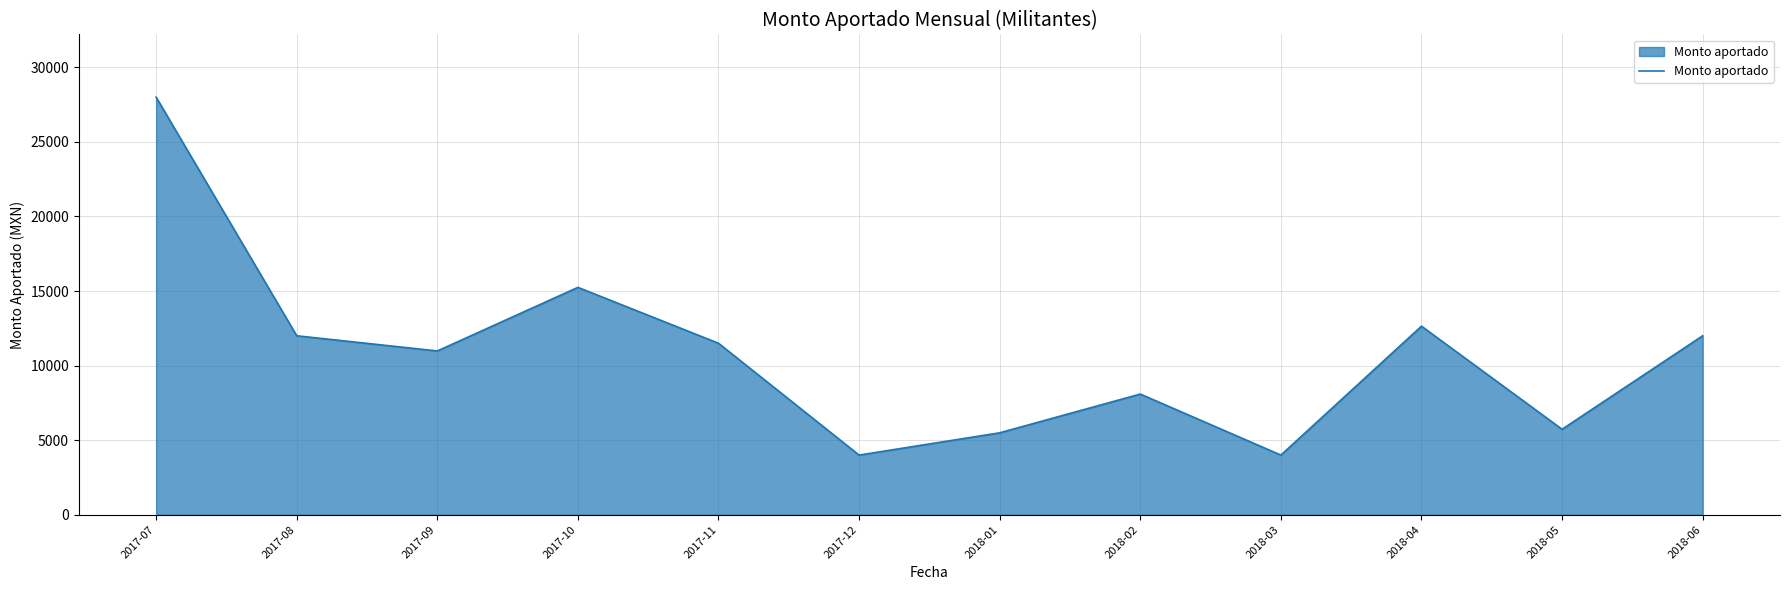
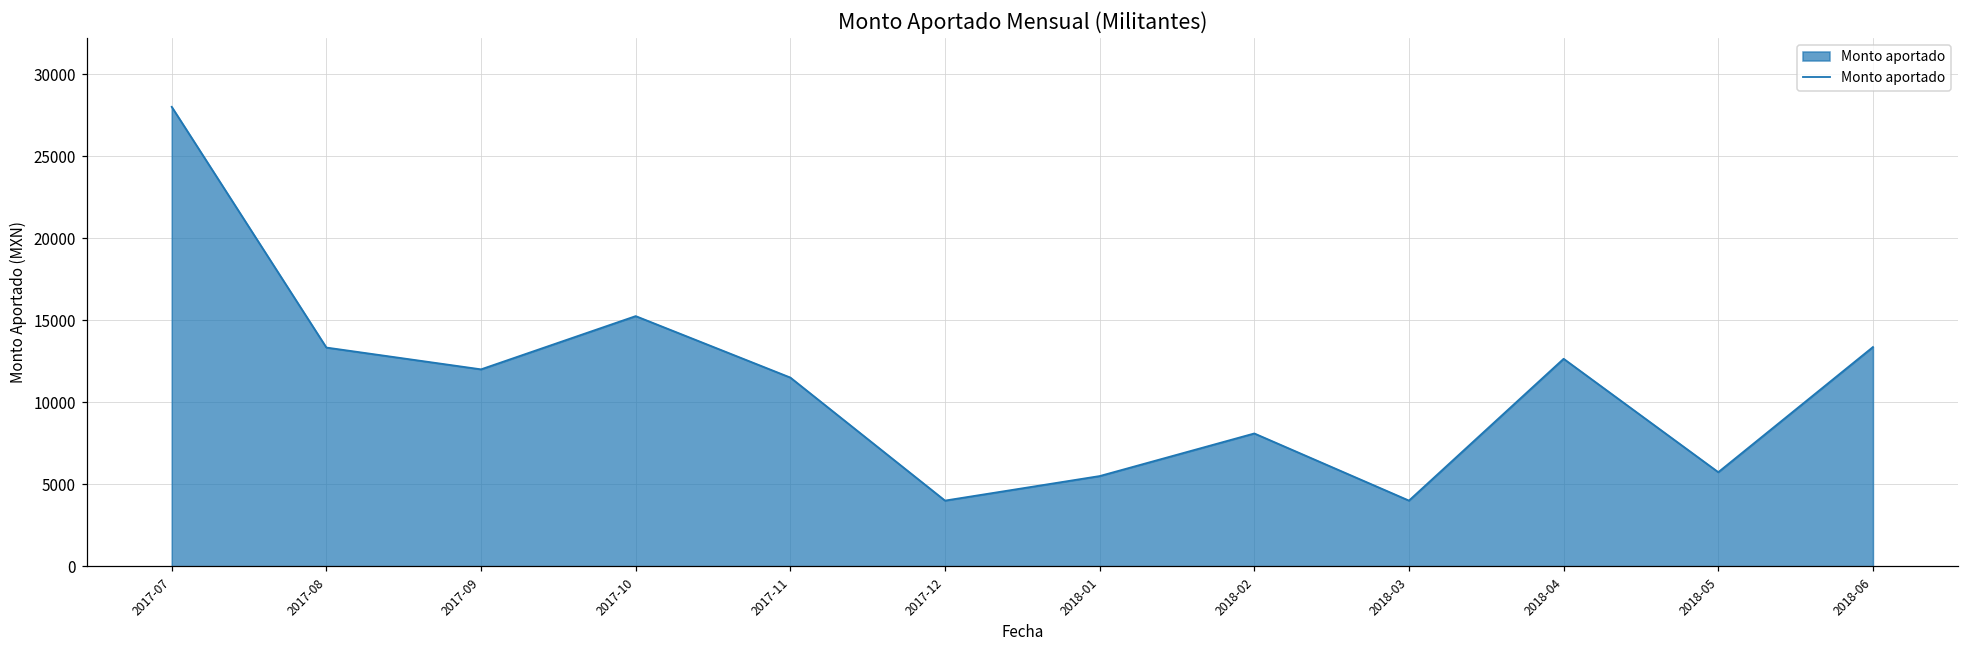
  {
    "2017-07": 28000,
-   "2017-08": 12000,
-   "2017-09": 11000,
+   "2017-08": 13300,
+   "2017-09": 12000,
    "2017-10": 15200,
    "2017-11": 11500,
    "2017-12": 4000,
    "2018-01": 5500,
    "2018-02": 8100,
    "2018-03": 4000,
    "2018-04": 12600,
    "2018-05": 5700,
-   "2018-06": 12000
+   "2018-06": 13400
  }
